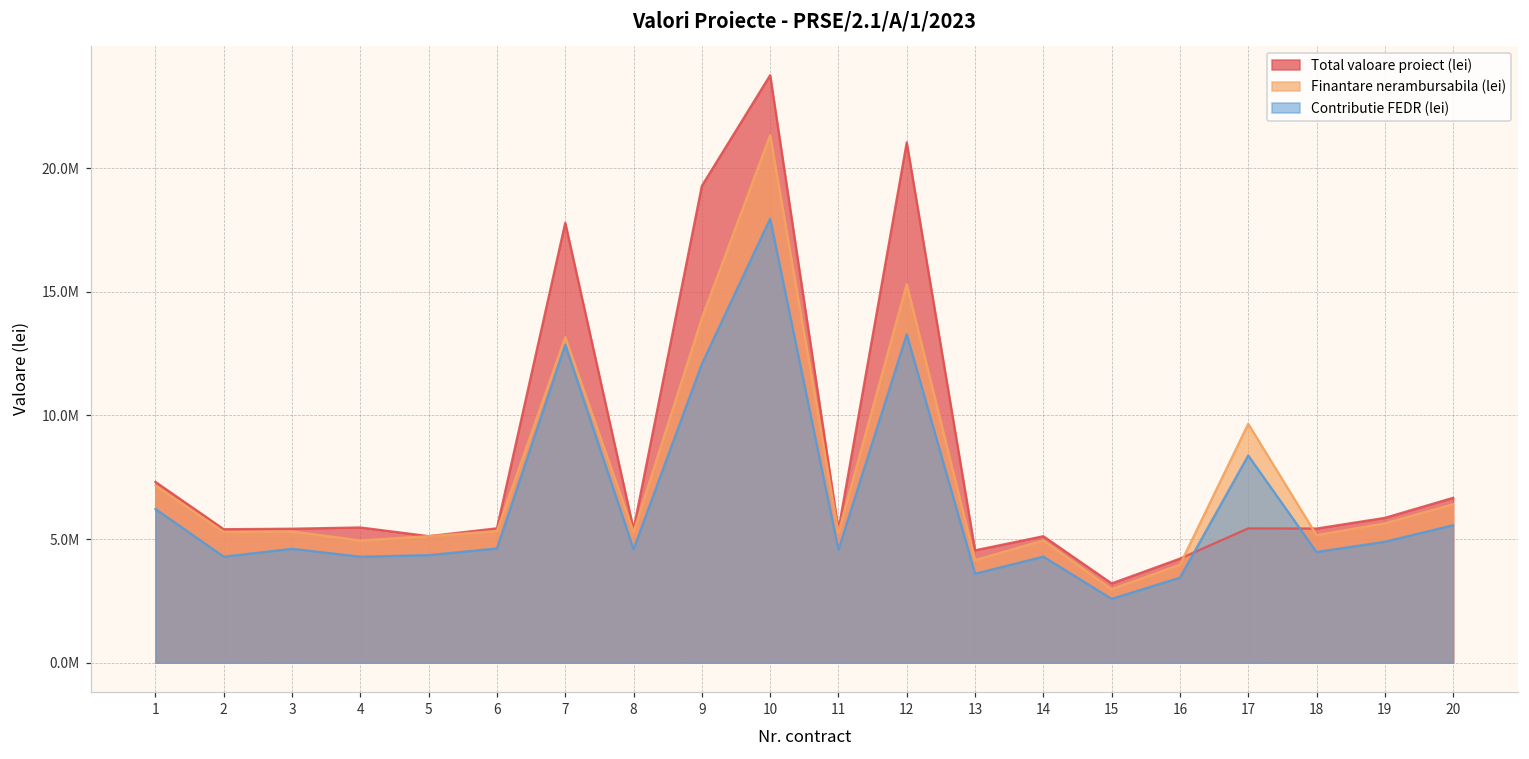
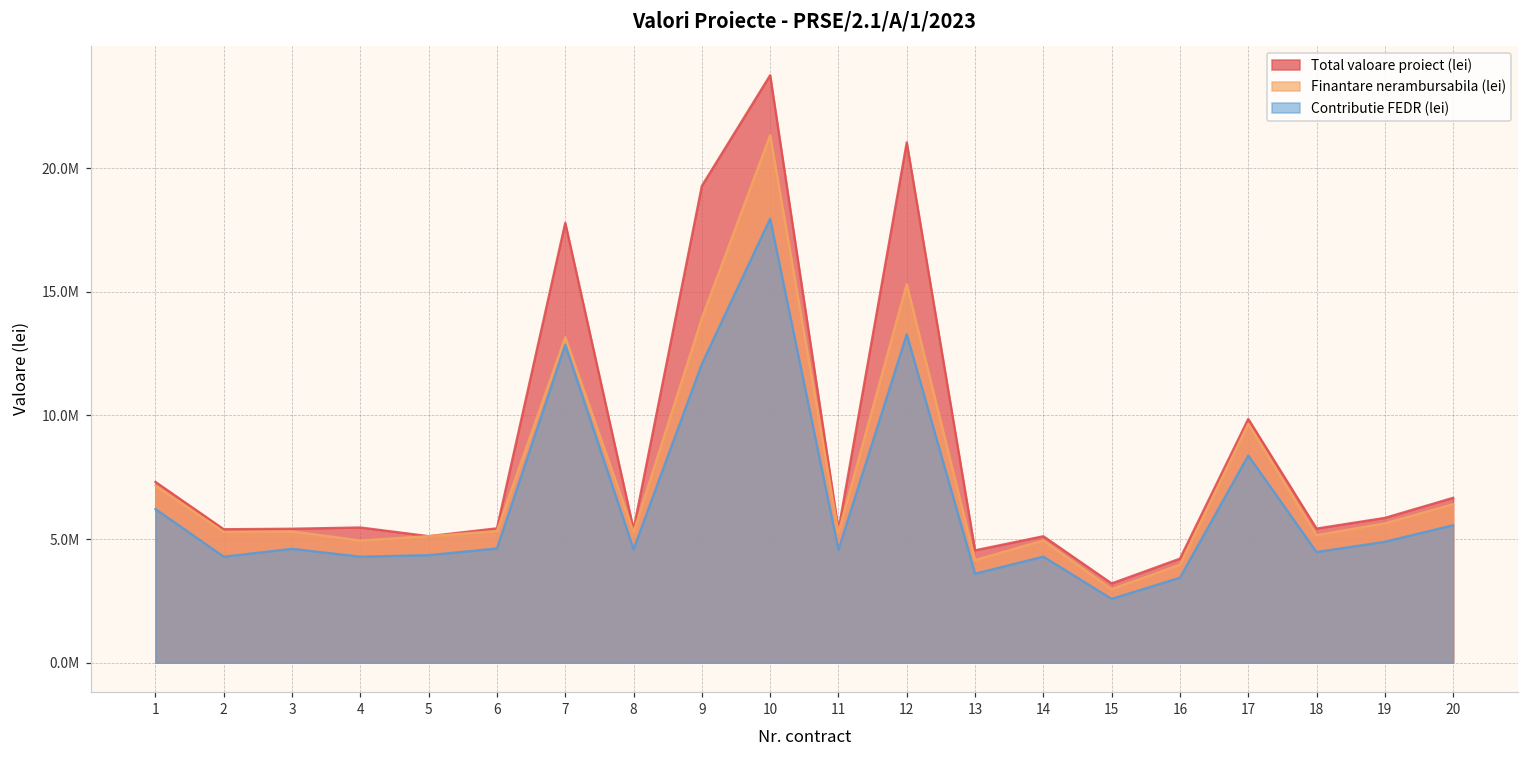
  {
    "Total valoare proiect (lei)": {
      "1": 7300000,
      "4": 5500000,
      "7": 17800000,
      "9": 19300000,
      "10": 23800000,
      "12": 21000000,
      "13": 4500000,
      "14": 5100000,
      "15": 3200000,
      "16": 4200000,
-     "17": 5400000,
+     "17": 9900000,
      "18": 5400000,
      "19": 5900000,
      "20": 6700000
    },
    "Finantare nerambursabila (lei)": {
      "1": 7200000,
      "4": 4900000,
      "7": 13200000,
      "9": 13900000,
      "10": 21300000,
      "12": 15300000,
      "13": 4100000,
      "14": 4900000,
      "15": 3000000,
      "16": 4000000,
      "17": 9700000,
      "18": 5200000,
      "19": 5600000,
      "20": 6400000
    },
    "Contributie FEDR (lei)": {
      "1": 6200000,
      "2": 4300000,
      "3": 4600000,
      "4": 4300000,
      "5": 4400000,
      "6": 4600000,
      "7": 12900000,
      "8": 4600000,
      "9": 12100000,
      "10": 18000000,
      "11": 4600000,
      "12": 13300000,
      "13": 3600000,
      "14": 4300000,
      "15": 2600000,
      "16": 3400000,
      "17": 8400000,
      "18": 4500000,
      "19": 4900000,
      "20": 5600000
    }
  }
